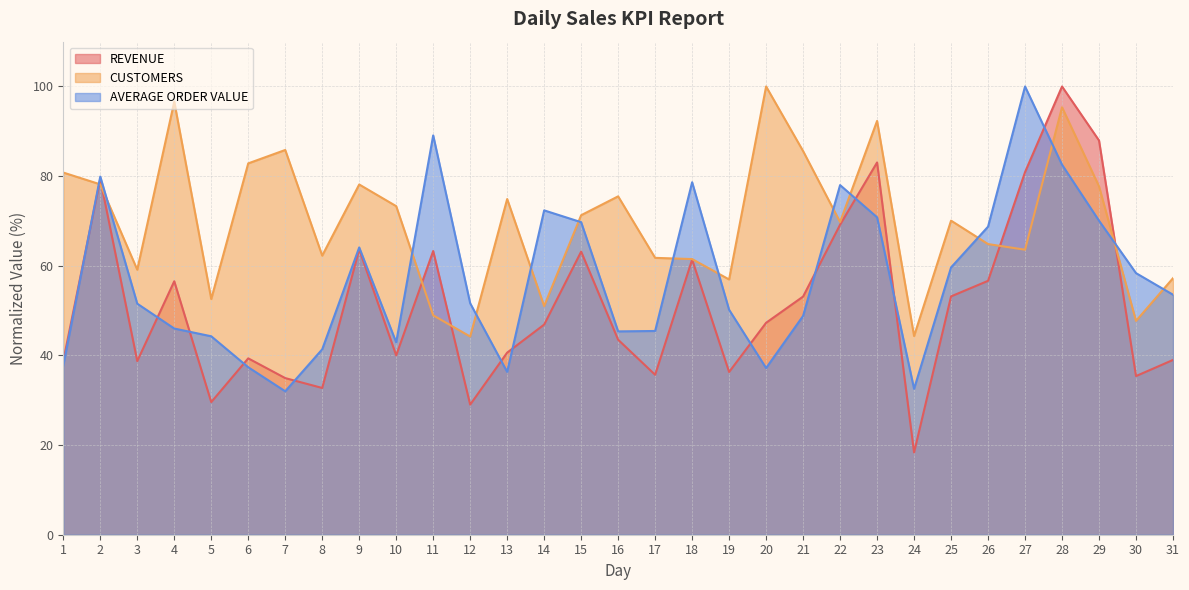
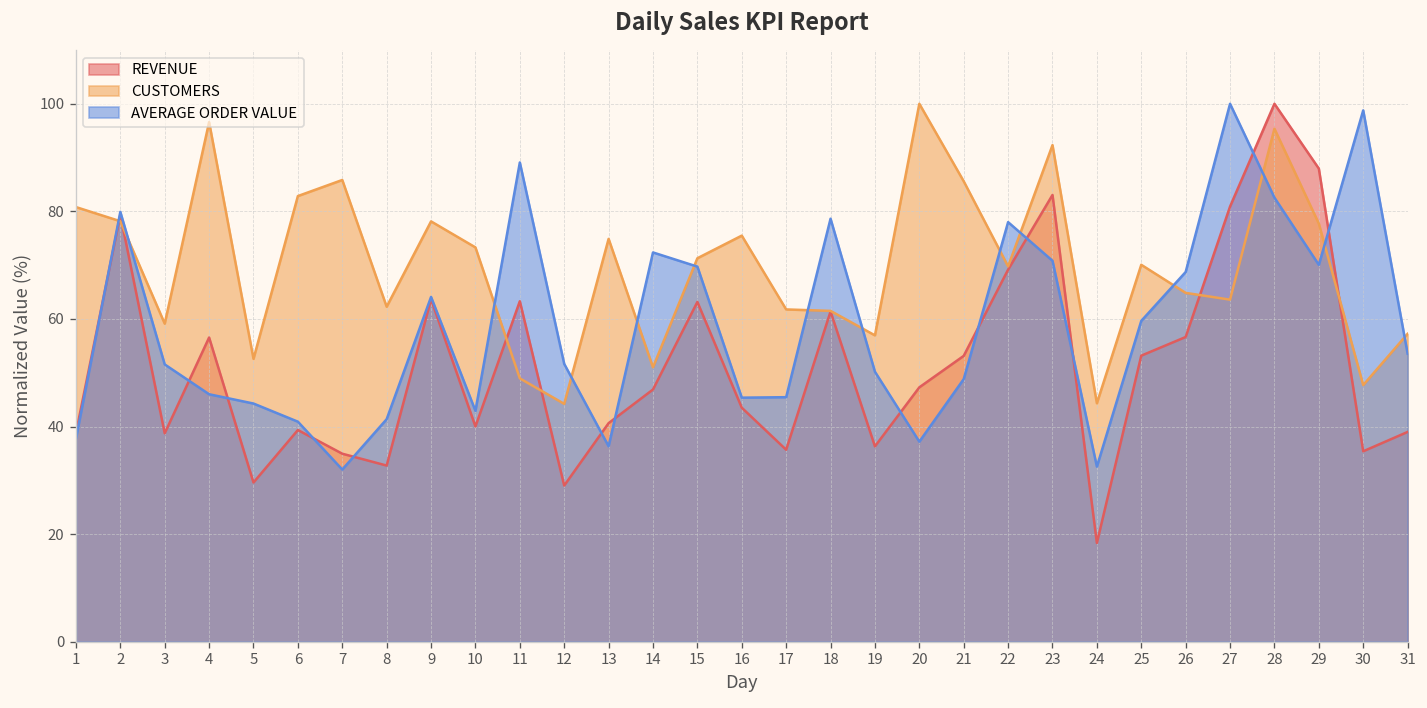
  {
    "AVERAGE ORDER VALUE": {
      "1": 38,
      "3": 52,
      "4": 46,
      "5": 44,
-     "6": 37,
+     "6": 41,
      "7": 32,
      "8": 41,
      "10": 43,
      "11": 89,
      "12": 52,
      "13": 36,
      "14": 72,
      "15": 70,
      "16": 45,
      "17": 45,
      "18": 79,
      "19": 50,
      "20": 37,
      "21": 49,
      "22": 78,
      "23": 71,
      "24": 33,
      "25": 60,
      "26": 69,
      "27": 100,
      "28": 83,
      "29": 70,
-     "30": 58,
+     "30": 99,
      "31": 54
    }
  }
